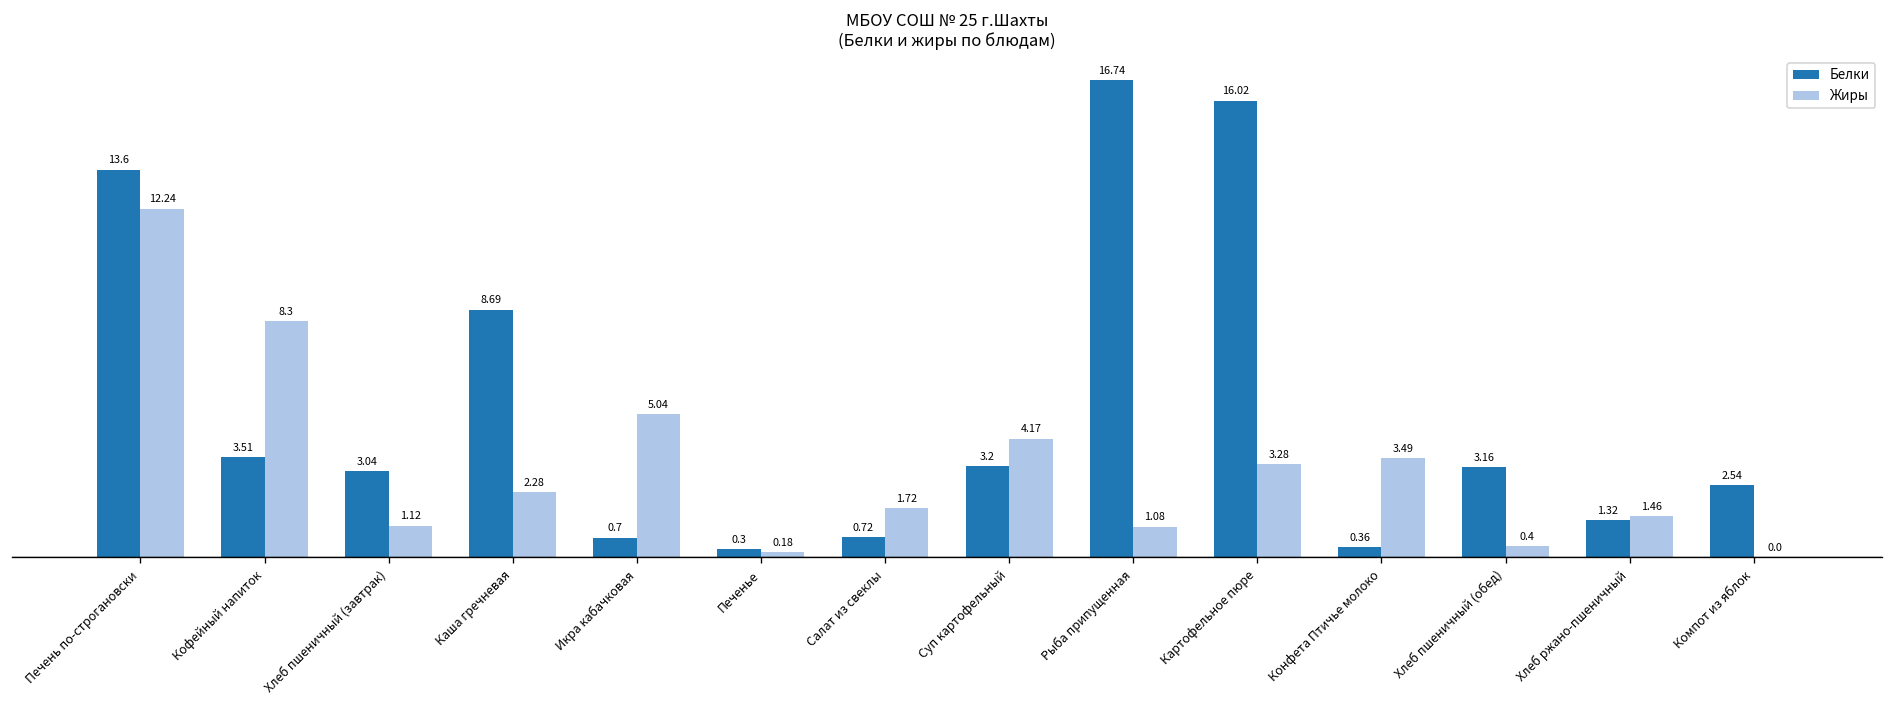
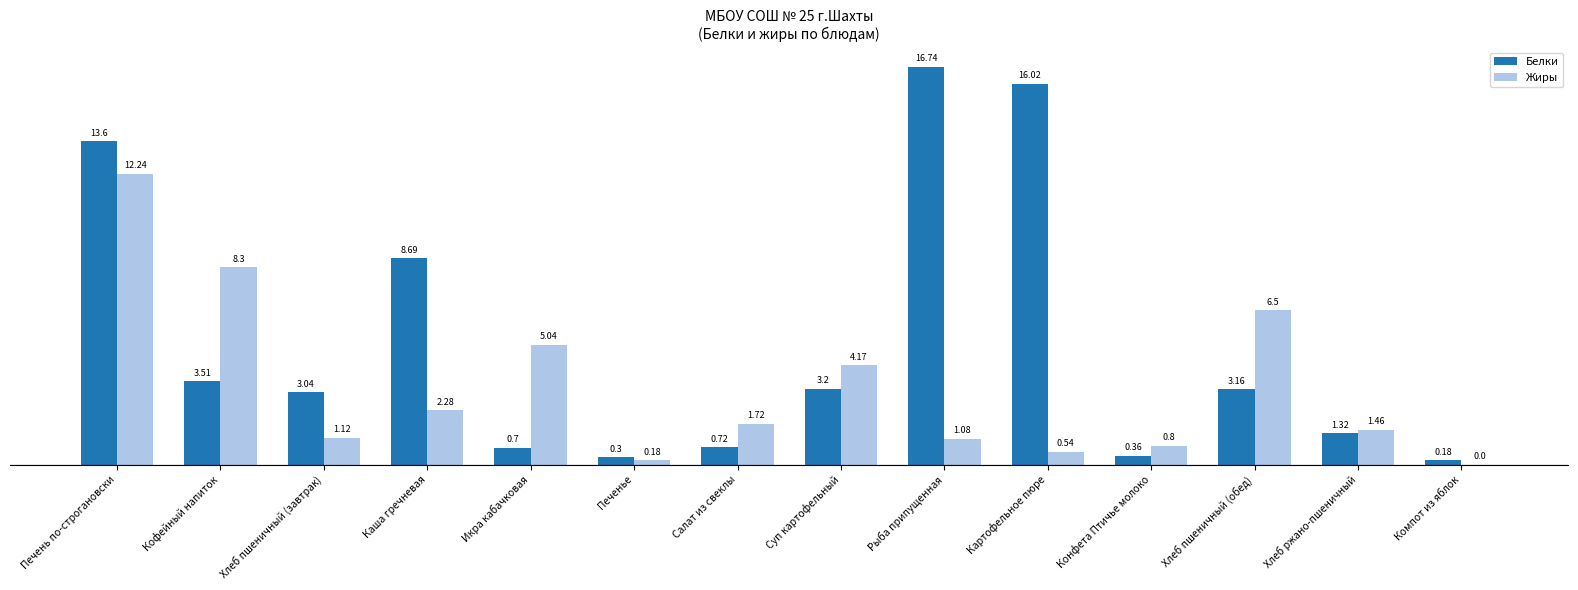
  {
    "Белки": {
      "Печень по-строгановски": 13.6,
      "Кофейный напиток": 3.51,
      "Хлеб пшеничный (завтрак)": 3.04,
      "Каша гречневая": 8.69,
      "Икра кабачковая": 0.7,
      "Печенье": 0.3,
      "Салат из свеклы": 0.72,
      "Суп картофельный": 3.2,
      "Рыба припущенная": 16.74,
      "Картофельное пюре": 16.02,
      "Конфета Птичье молоко": 0.36,
      "Хлеб пшеничный (обед)": 3.16,
      "Хлеб ржано-пшеничный": 1.32,
-     "Компот из яблок": 2.54
+     "Компот из яблок": 0.18
    },
    "Жиры": {
      "Печень по-строгановски": 12.24,
      "Кофейный напиток": 8.3,
      "Хлеб пшеничный (завтрак)": 1.12,
      "Каша гречневая": 2.28,
      "Икра кабачковая": 5.04,
      "Печенье": 0.18,
      "Салат из свеклы": 1.72,
      "Суп картофельный": 4.17,
      "Рыба припущенная": 1.08,
-     "Картофельное пюре": 3.28,
-     "Конфета Птичье молоко": 3.49,
-     "Хлеб пшеничный (обед)": 0.4,
+     "Картофельное пюре": 0.54,
+     "Конфета Птичье молоко": 0.8,
+     "Хлеб пшеничный (обед)": 6.5,
      "Хлеб ржано-пшеничный": 1.46,
      "Компот из яблок": 0.0
    }
  }
